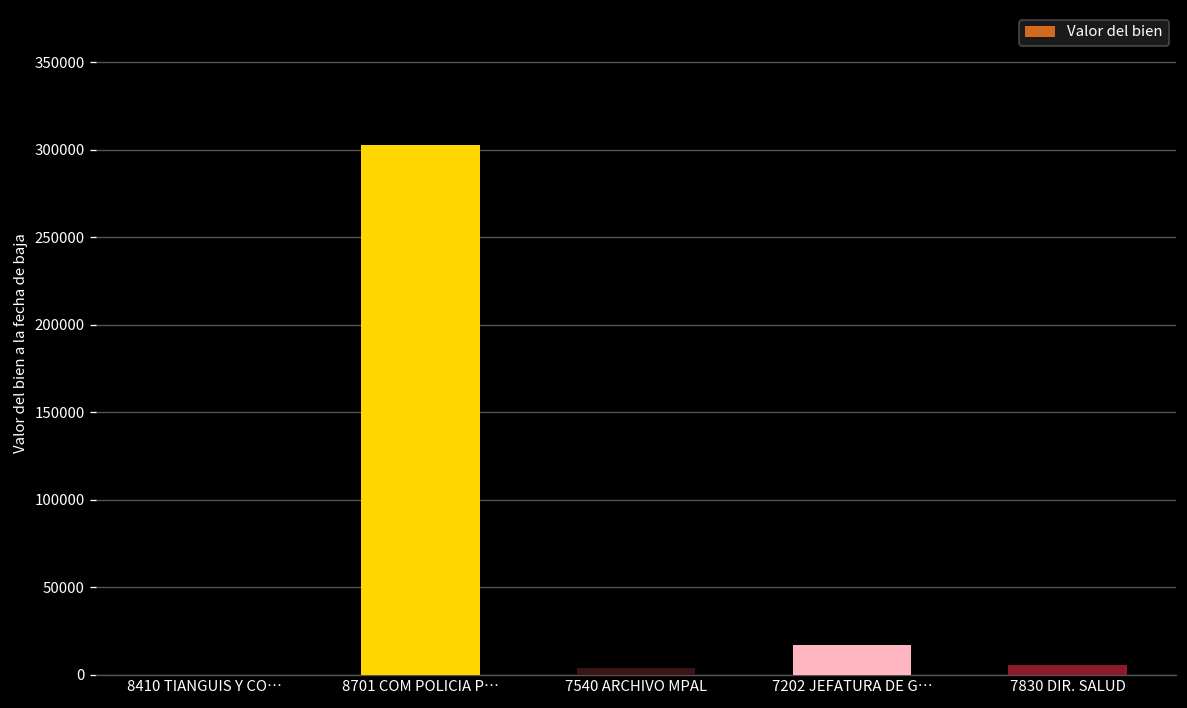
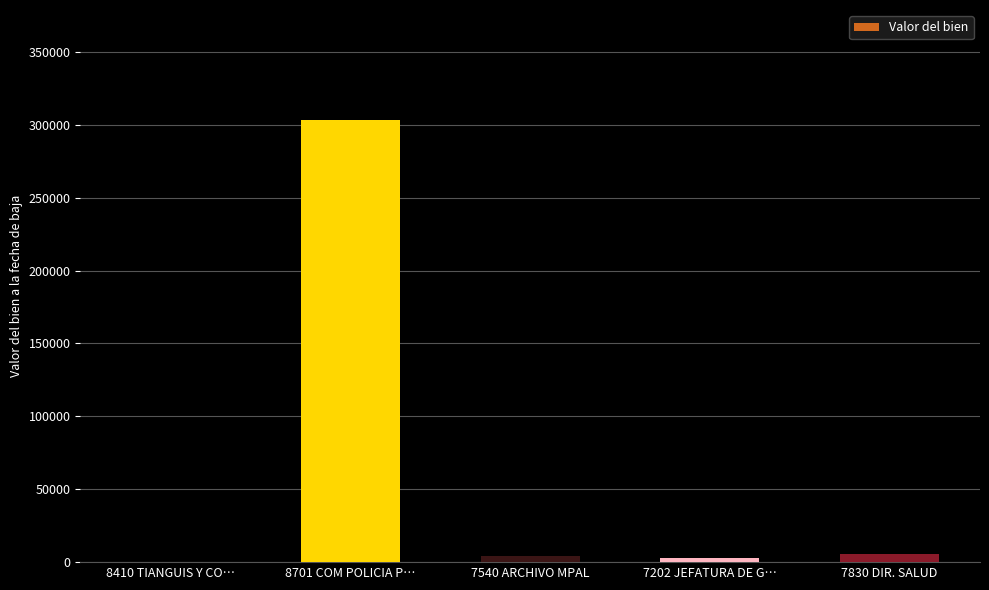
  {
    "8410 TIANGUIS Y CO…": 0,
    "8701 COM POLICIA P…": 303000,
    "7540 ARCHIVO MPAL": 4000,
-   "7202 JEFATURA DE G…": 17000,
+   "7202 JEFATURA DE G…": 3000,
    "7830 DIR. SALUD": 5000
  }
